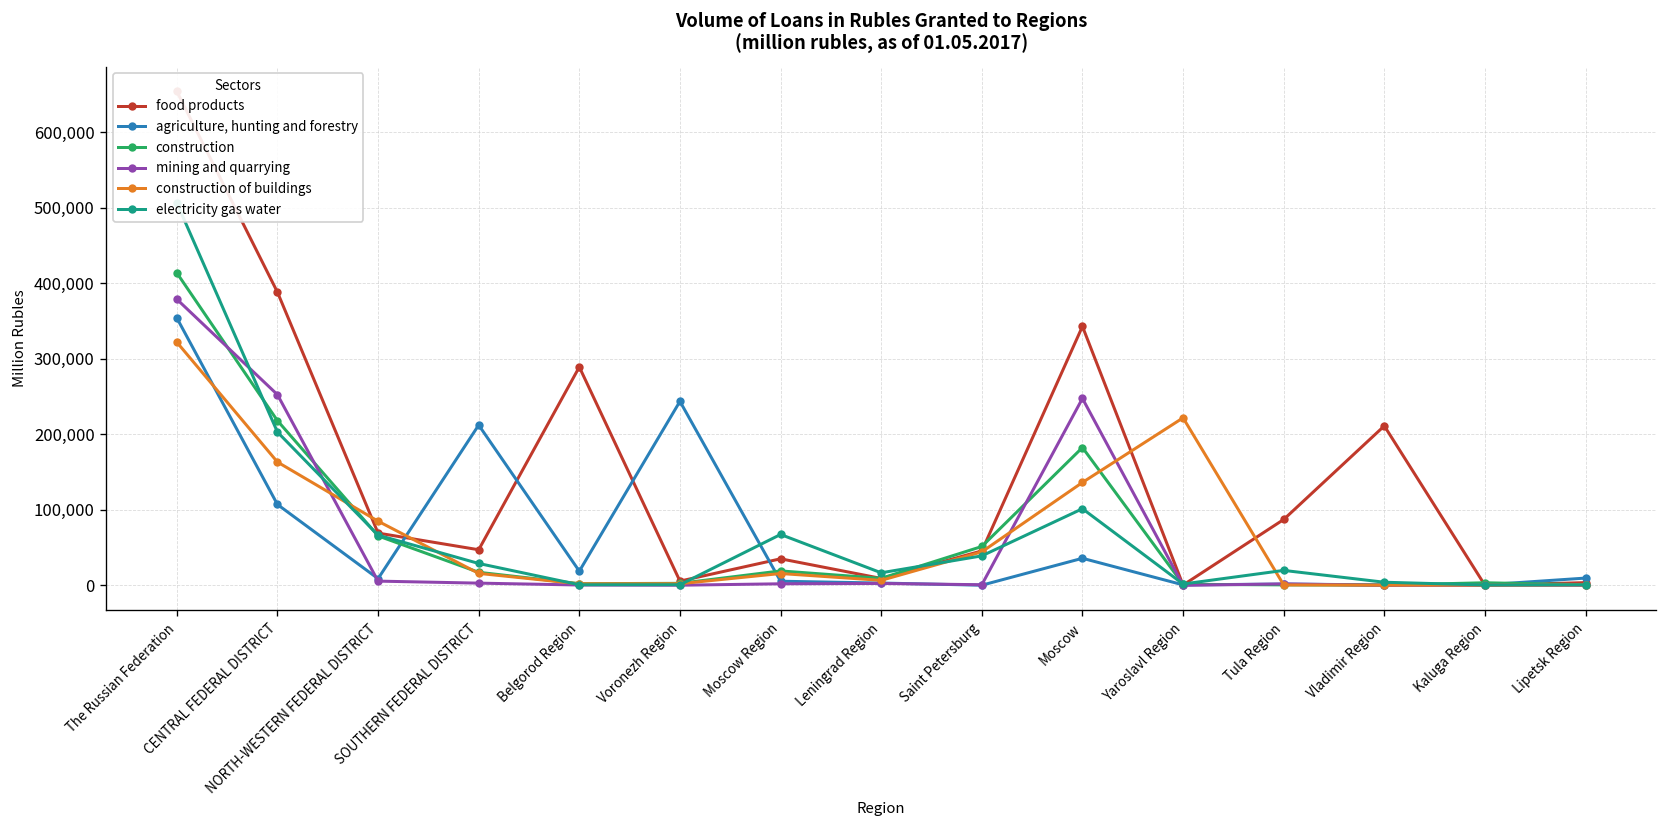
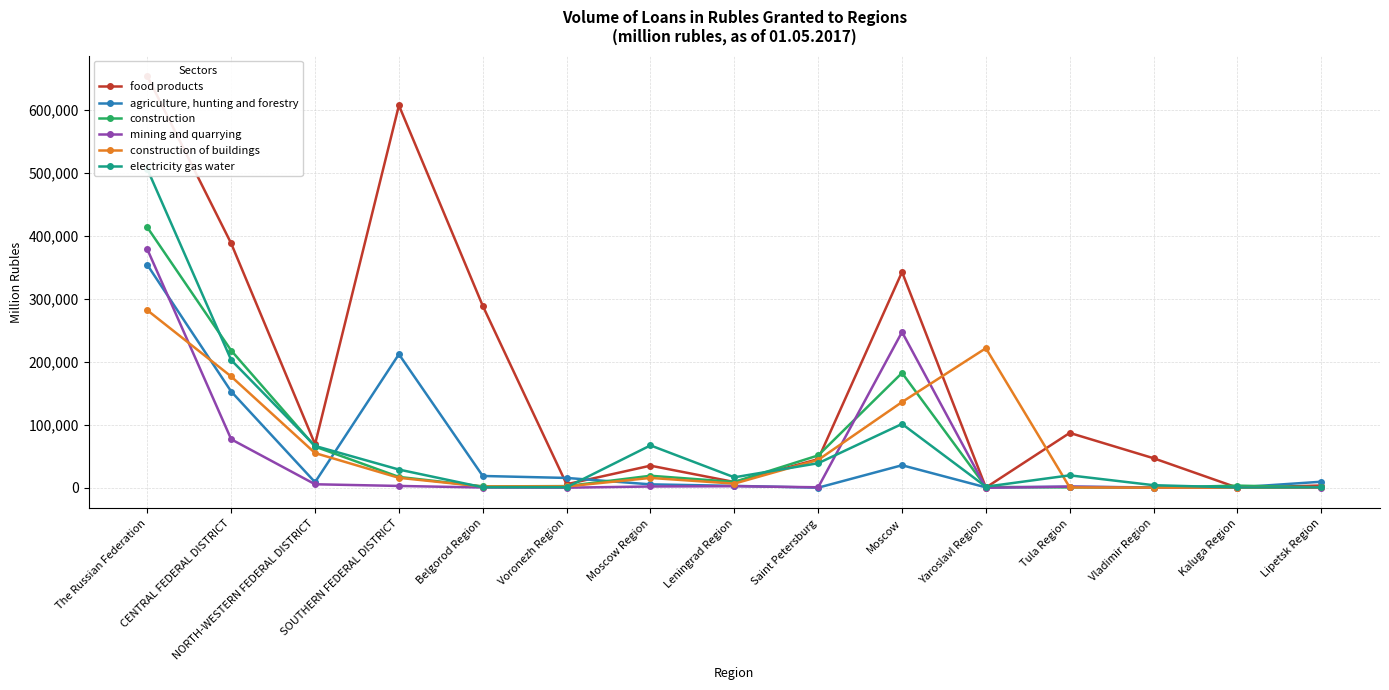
  {
    "food products": {
      "CENTRAL FEDERAL DISTRICT": "390,000",
-     "SOUTHERN FEDERAL DISTRICT": "50,000",
+     "SOUTHERN FEDERAL DISTRICT": "610,000",
      "Belgorod Region": "290,000",
      "Moscow Region": "40,000",
      "Moscow": "340,000",
      "Tula Region": "90,000",
-     "Vladimir Region": "210,000"
+     "Vladimir Region": "50,000"
    },
    "agriculture, hunting and forestry": {
      "The Russian Federation": "350,000",
-     "CENTRAL FEDERAL DISTRICT": "110,000",
+     "CENTRAL FEDERAL DISTRICT": "150,000",
      "SOUTHERN FEDERAL DISTRICT": "210,000",
      "Belgorod Region": "20,000",
-     "Voronezh Region": "240,000",
+     "Voronezh Region": "20,000",
      "Moscow": "40,000",
      "Lipetsk Region": "10,000"
    },
    "mining and quarrying": {
      "The Russian Federation": "380,000",
-     "CENTRAL FEDERAL DISTRICT": "250,000",
+     "CENTRAL FEDERAL DISTRICT": "80,000",
      "SOUTHERN FEDERAL DISTRICT": "0",
      "Moscow": "250,000"
    },
    "construction of buildings": {
-     "The Russian Federation": "320,000",
-     "CENTRAL FEDERAL DISTRICT": "160,000",
-     "NORTH-WESTERN FEDERAL DISTRICT": "80,000",
+     "The Russian Federation": "280,000",
+     "CENTRAL FEDERAL DISTRICT": "180,000",
+     "NORTH-WESTERN FEDERAL DISTRICT": "60,000",
      "Moscow": "140,000",
      "Yaroslavl Region": "220,000"
    }
  }
